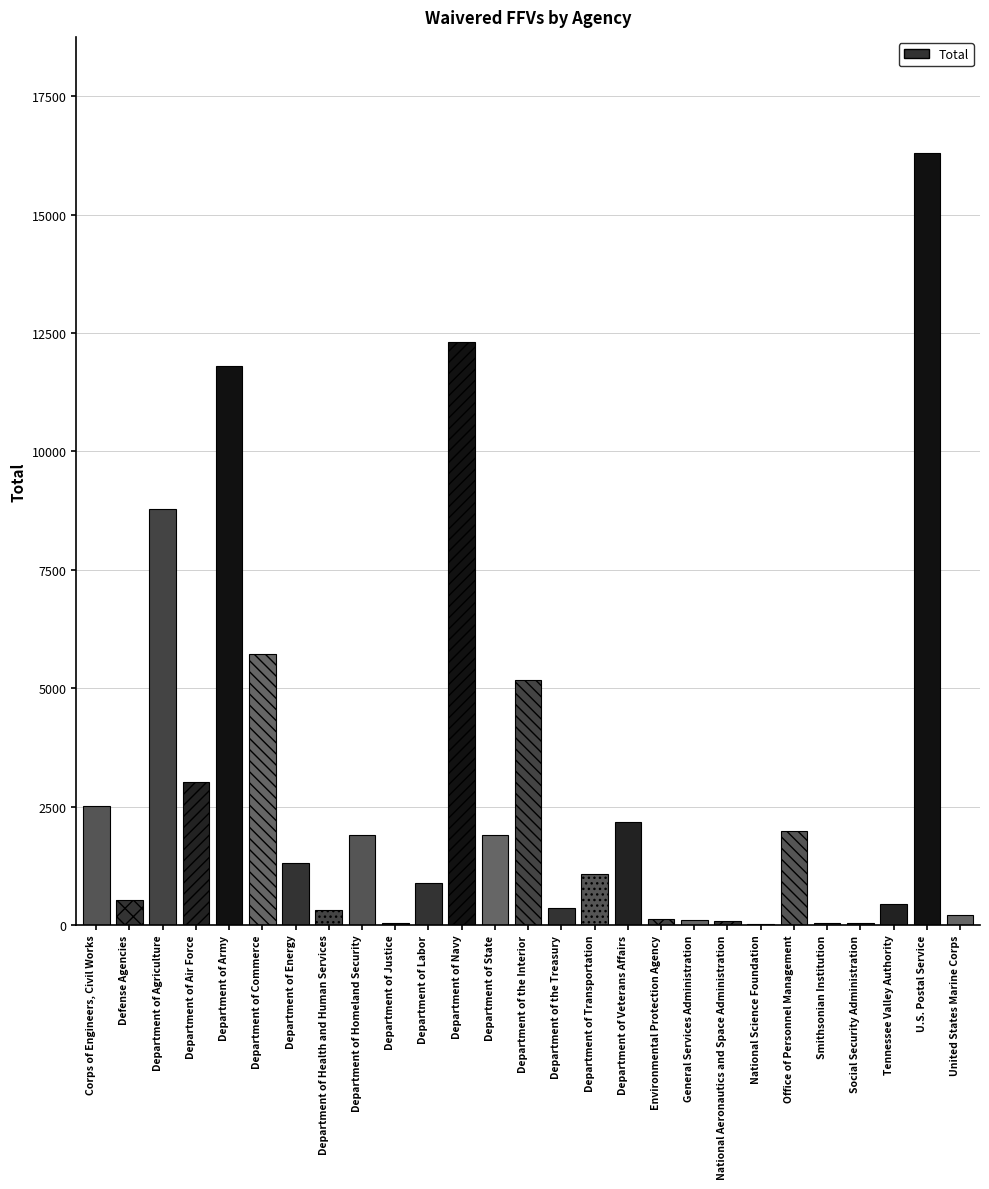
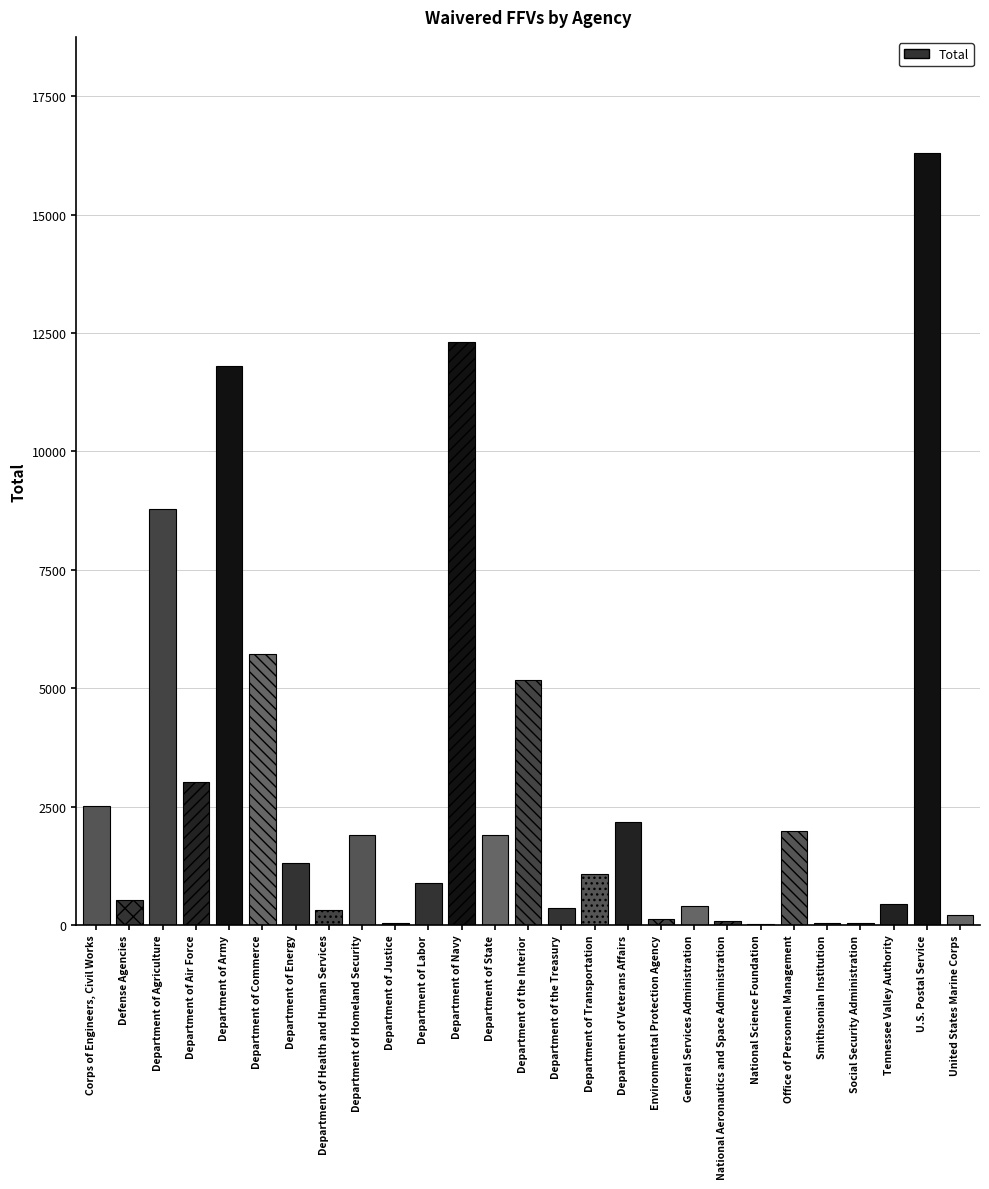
  {
    "Corps of Engineers, Civil Works": 2500,
    "Defense Agencies": 500,
    "Department of Agriculture": 8800,
    "Department of Air Force": 3000,
    "Department of Army": 11800,
    "Department of Commerce": 5700,
    "Department of Energy": 1300,
    "Department of Health and Human Services": 300,
    "Department of Homeland Security": 1900,
    "Department of Labor": 900,
    "Department of Navy": 12300,
    "Department of State": 1900,
    "Department of the Interior": 5200,
    "Department of the Treasury": 400,
    "Department of Transportation": 1100,
    "Department of Veterans Affairs": 2200,
    "Environmental Protection Agency": 100,
-   "General Services Administration": 100,
+   "General Services Administration": 400,
    "National Aeronautics and Space Administration": 100,
    "Office of Personnel Management": 2000,
    "Tennessee Valley Authority": 400,
    "U.S. Postal Service": 16300,
    "United States Marine Corps": 200
  }
